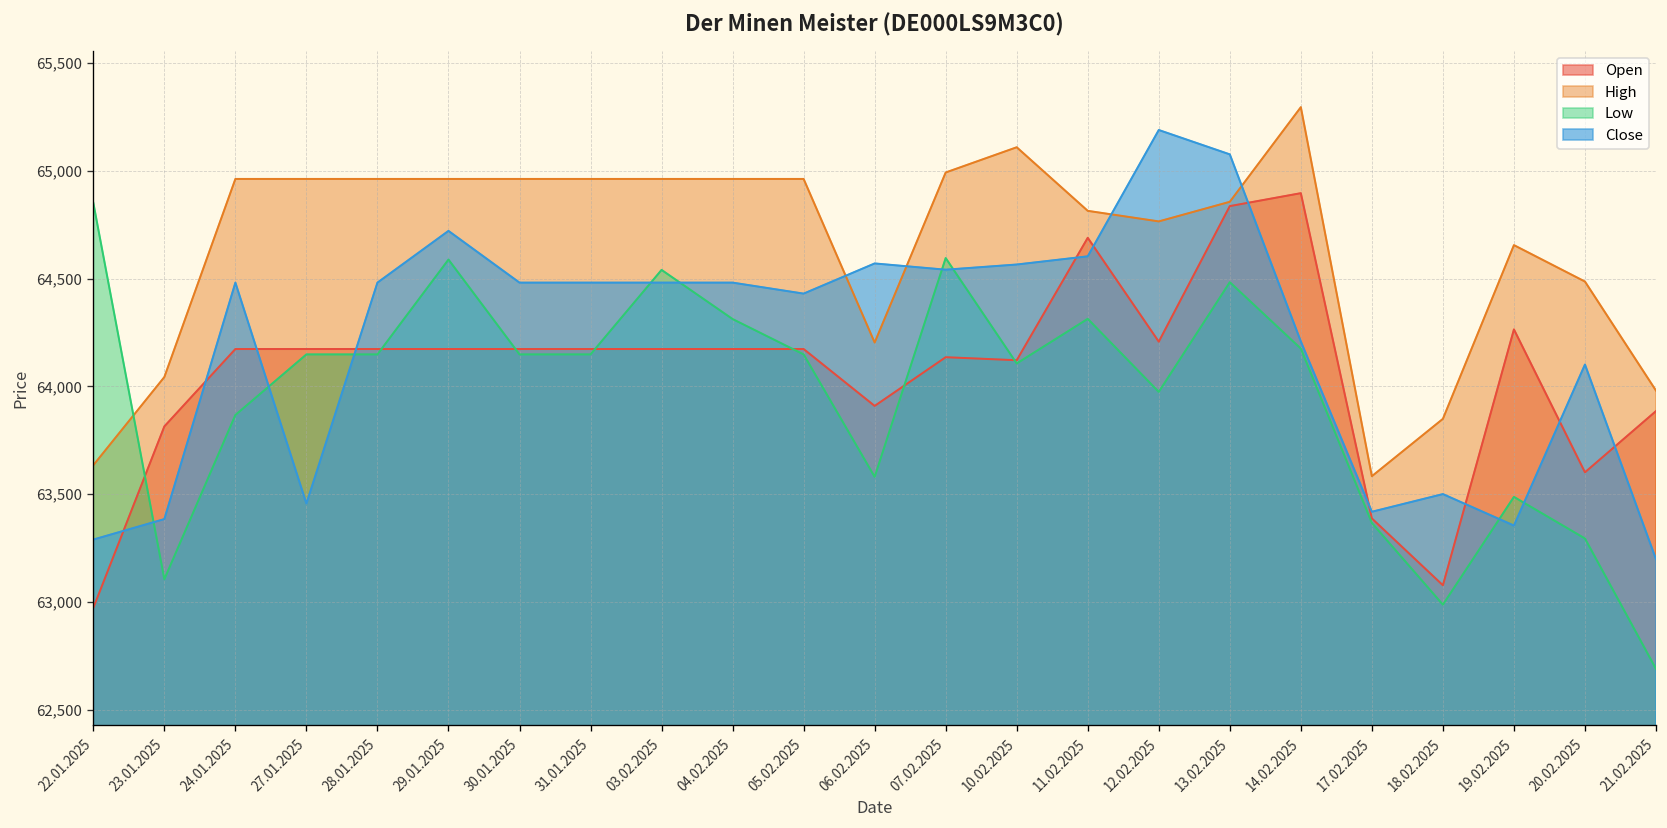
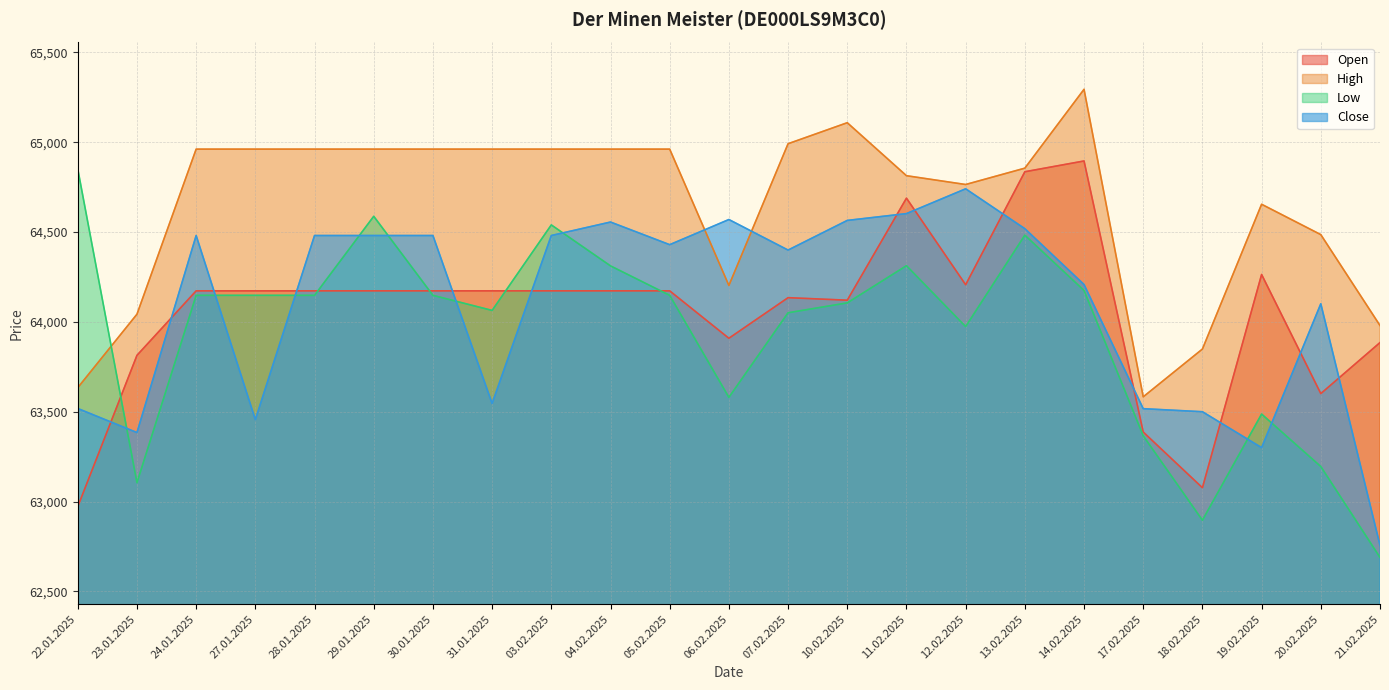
  {
    "Low": {
      "22.01.2025": "64,850",
      "23.01.2025": "63,110",
-     "24.01.2025": "63,870",
+     "24.01.2025": "64,150",
      "27.01.2025": "64,150",
      "28.01.2025": "64,150",
      "29.01.2025": "64,590",
      "30.01.2025": "64,150",
-     "31.01.2025": "64,150",
+     "31.01.2025": "64,060",
      "03.02.2025": "64,540",
      "04.02.2025": "64,310",
      "05.02.2025": "64,150",
      "06.02.2025": "63,580",
-     "07.02.2025": "64,600",
+     "07.02.2025": "64,050",
      "10.02.2025": "64,110",
      "11.02.2025": "64,310",
      "12.02.2025": "63,970",
      "13.02.2025": "64,480",
      "14.02.2025": "64,180",
      "17.02.2025": "63,370",
-     "18.02.2025": "62,990",
+     "18.02.2025": "62,900",
      "19.02.2025": "63,490",
-     "20.02.2025": "63,290",
+     "20.02.2025": "63,200",
      "21.02.2025": "62,690"
    },
    "Close": {
-     "22.01.2025": "63,290",
+     "22.01.2025": "63,520",
      "23.01.2025": "63,380",
      "24.01.2025": "64,480",
      "27.01.2025": "63,460",
      "28.01.2025": "64,480",
-     "29.01.2025": "64,720",
+     "29.01.2025": "64,480",
      "30.01.2025": "64,480",
-     "31.01.2025": "64,480",
+     "31.01.2025": "63,550",
      "03.02.2025": "64,480",
-     "04.02.2025": "64,480",
+     "04.02.2025": "64,560",
      "05.02.2025": "64,430",
      "06.02.2025": "64,570",
-     "07.02.2025": "64,540",
+     "07.02.2025": "64,400",
      "10.02.2025": "64,570",
      "11.02.2025": "64,600",
-     "12.02.2025": "65,190",
-     "13.02.2025": "65,080",
+     "12.02.2025": "64,740",
+     "13.02.2025": "64,520",
      "14.02.2025": "64,210",
-     "17.02.2025": "63,420",
+     "17.02.2025": "63,520",
      "18.02.2025": "63,500",
-     "19.02.2025": "63,350",
+     "19.02.2025": "63,300",
      "20.02.2025": "64,100",
-     "21.02.2025": "63,200"
+     "21.02.2025": "62,760"
    }
  }
